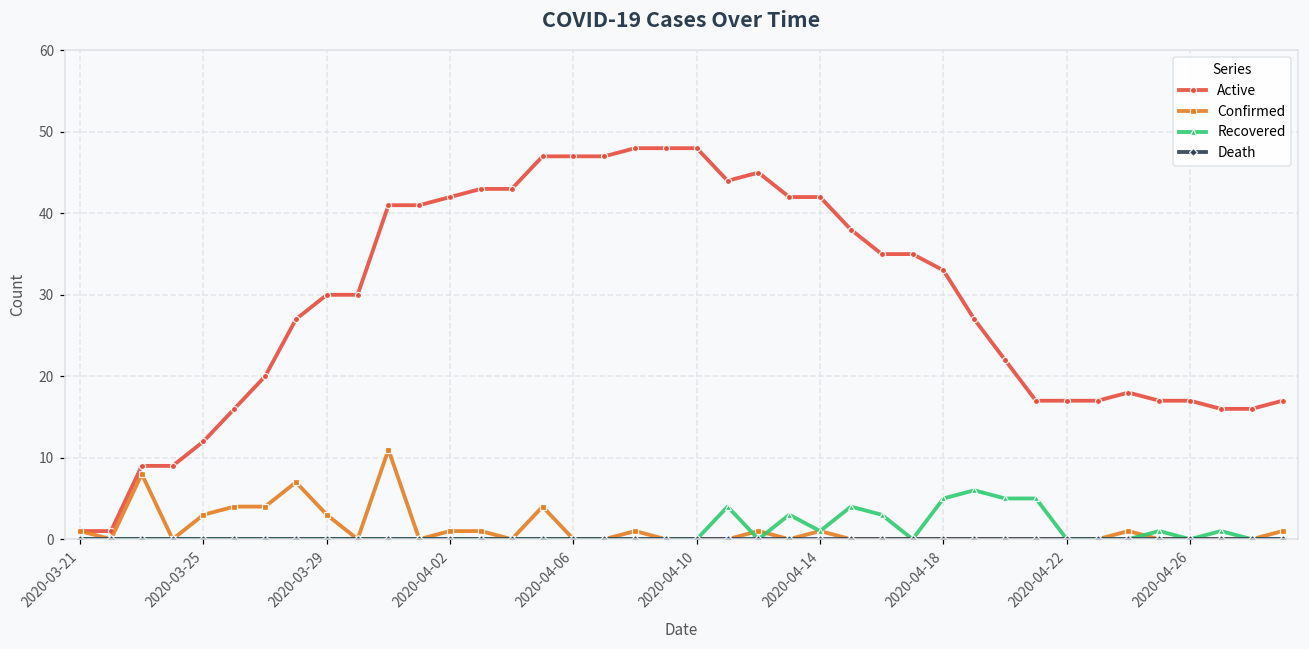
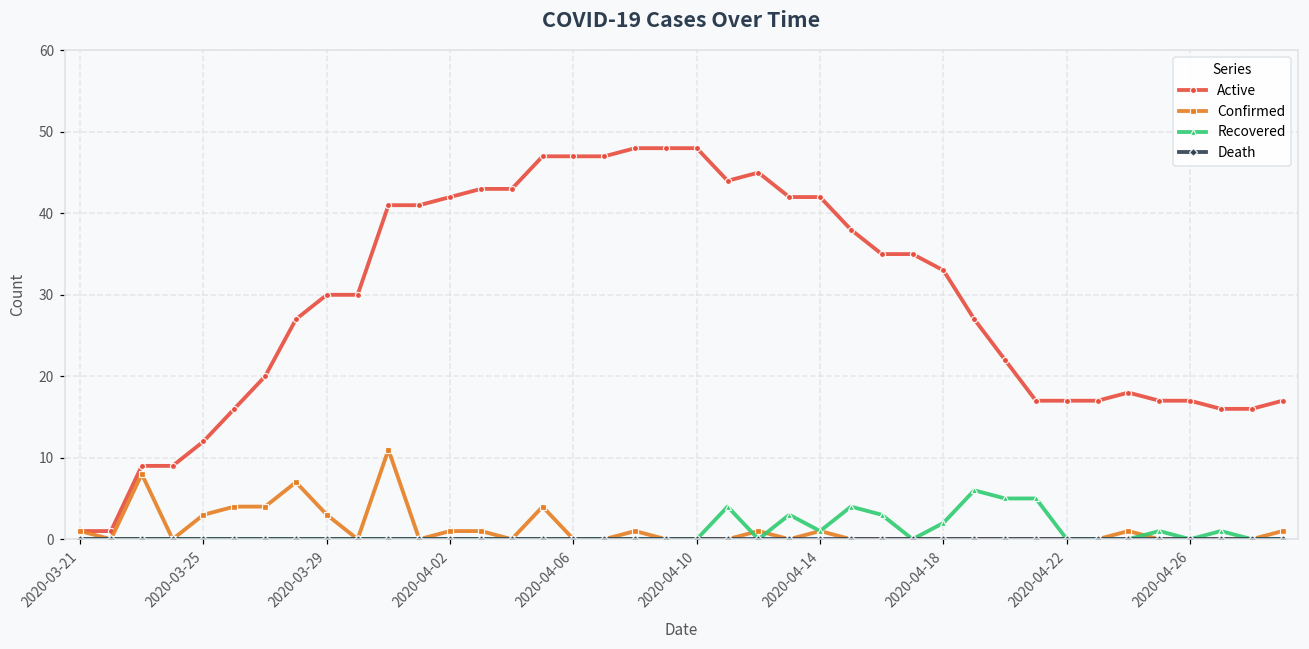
  {
    "Recovered": {
-     "2020-04-18": 5
+     "2020-04-18": 2
    },
    "Death": {
      "2020-04-14": 0
    }
  }
